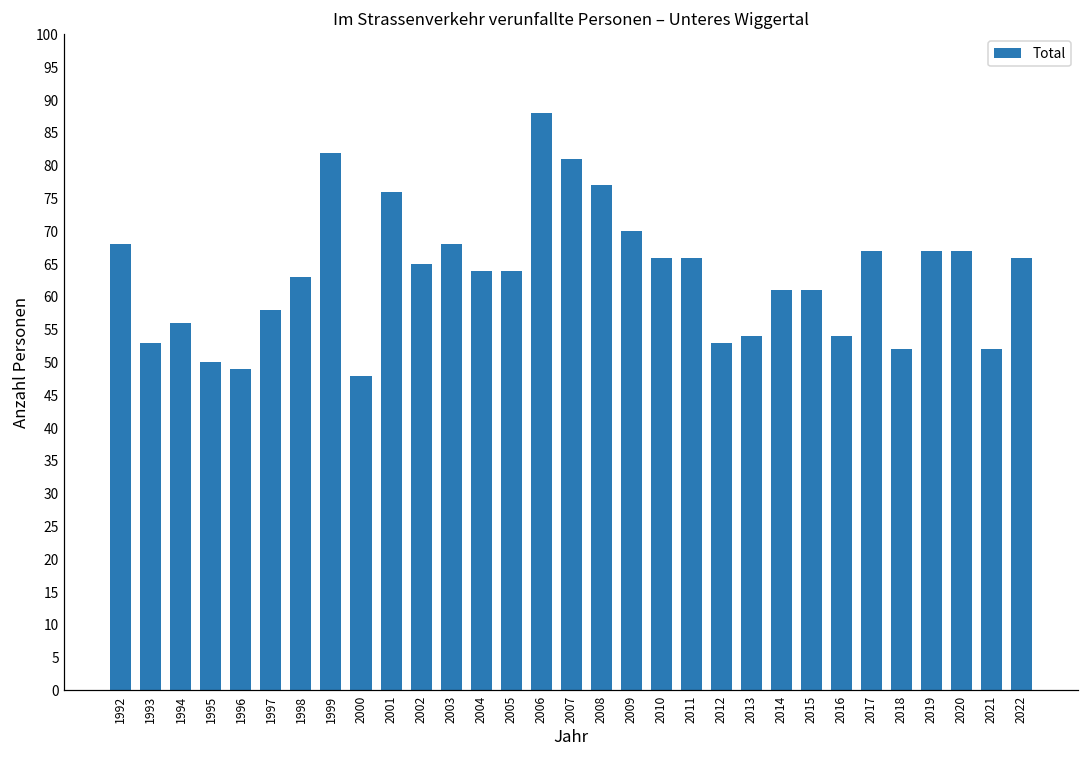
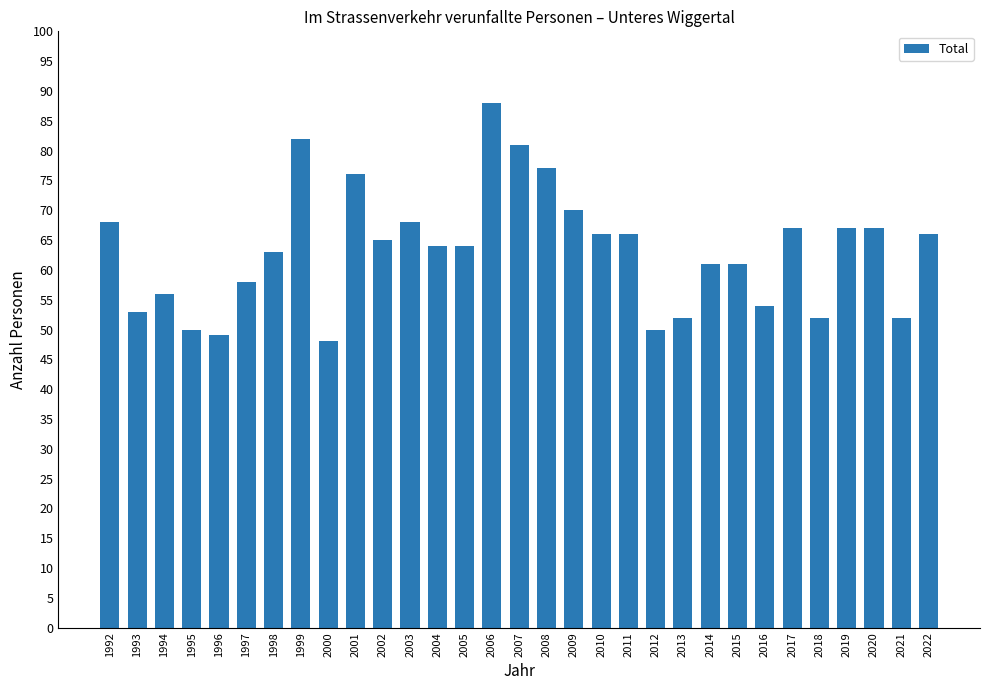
  {
    "1992": 68,
    "1993": 53,
    "1994": 56,
    "1995": 50,
    "1996": 49,
    "1997": 58,
    "1998": 63,
    "1999": 82,
    "2000": 48,
    "2001": 76,
    "2002": 65,
    "2003": 68,
    "2004": 64,
    "2005": 64,
    "2006": 88,
    "2007": 81,
    "2008": 77,
    "2009": 70,
    "2010": 66,
    "2011": 66,
-   "2012": 53,
-   "2013": 54,
+   "2012": 50,
+   "2013": 52,
    "2014": 61,
    "2015": 61,
    "2016": 54,
    "2017": 67,
    "2018": 52,
    "2019": 67,
    "2020": 67,
    "2021": 52,
    "2022": 66
  }
